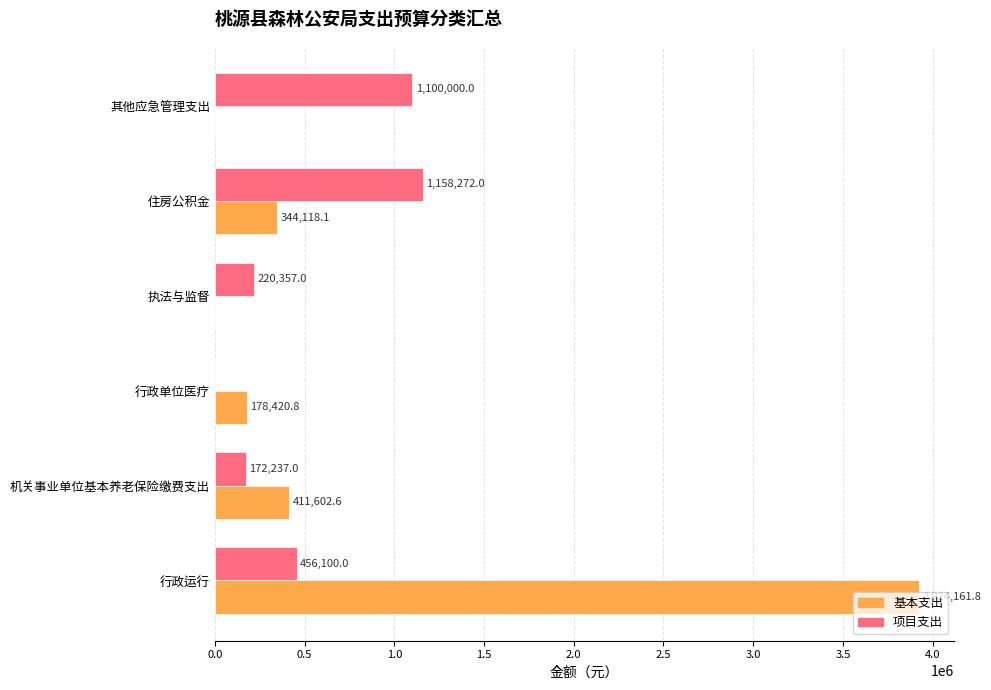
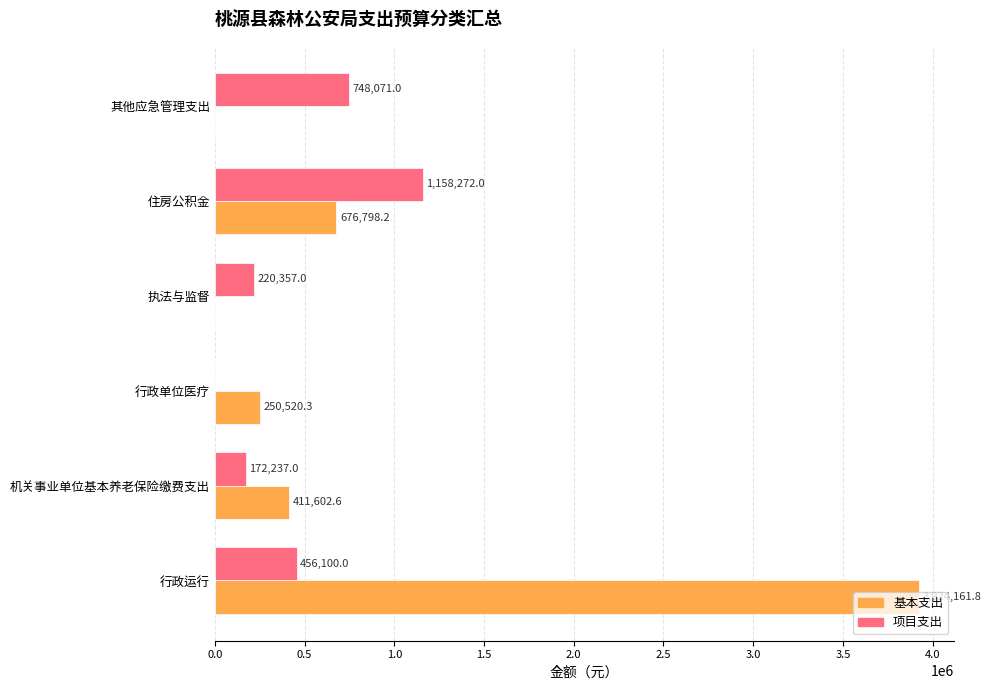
  {
    "基本支出": {
-     "住房公积金": "344,118.1",
-     "行政单位医疗": "178,420.8",
+     "住房公积金": "676,798.2",
+     "行政单位医疗": "250,520.3",
      "机关事业单位基本养老保险缴费支出": "411,602.6"
    },
    "项目支出": {
-     "其他应急管理支出": "1,100,000.0",
+     "其他应急管理支出": "748,071.0",
      "住房公积金": "1,158,272.0",
      "执法与监督": "220,357.0",
      "机关事业单位基本养老保险缴费支出": "172,237.0",
      "行政运行": "456,100.0"
    }
  }
